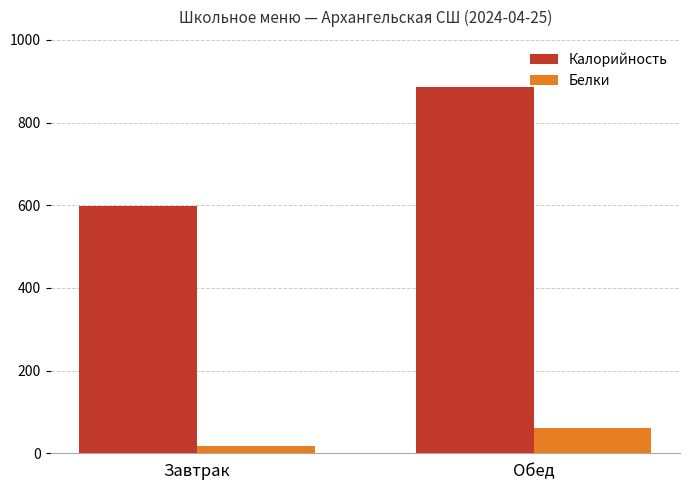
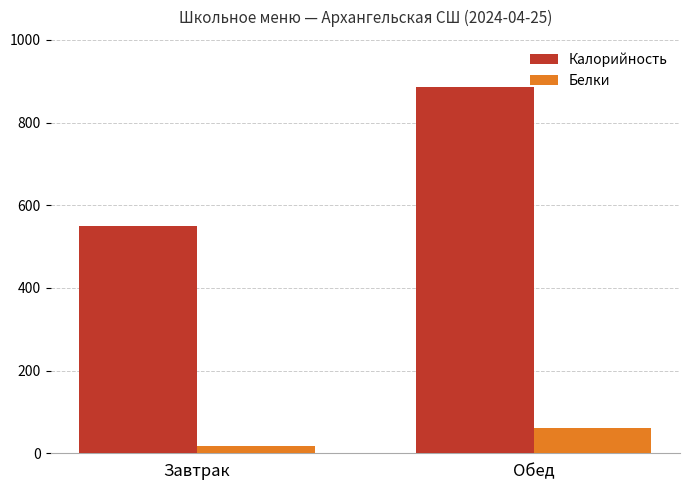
  {
    "Калорийность": {
-     "Завтрак": 600,
+     "Завтрак": 550,
      "Обед": 890
    },
    "Белки": {
      "Завтрак": 20,
      "Обед": 60
    }
  }
